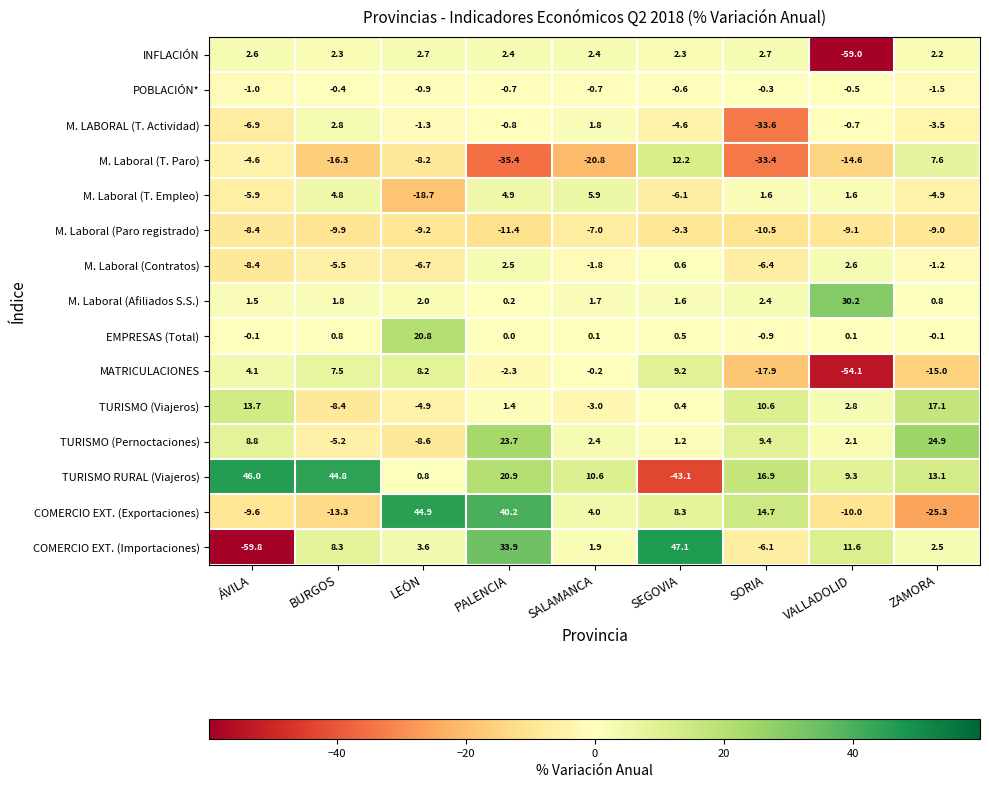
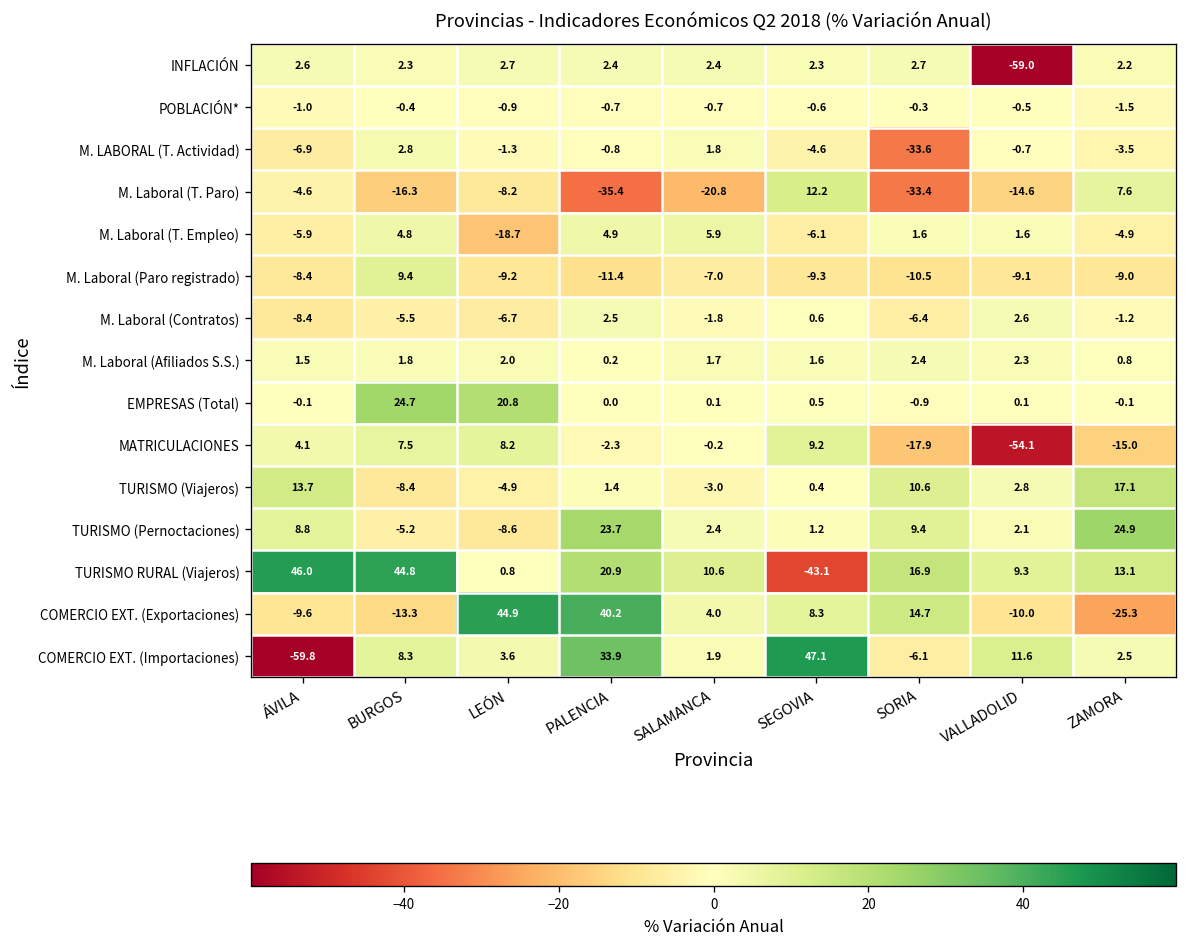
  {
    "INFLACIÓN": {
      "ÁVILA": 2.6,
      "BURGOS": 2.3,
      "LEÓN": 2.7,
      "PALENCIA": 2.4,
      "SALAMANCA": 2.4,
      "SEGOVIA": 2.3,
      "SORIA": 2.7,
      "VALLADOLID": -59.0,
      "ZAMORA": 2.2
    },
    "POBLACIÓN*": {
      "ÁVILA": -1.0,
      "BURGOS": -0.4,
      "LEÓN": -0.9,
      "PALENCIA": -0.7,
      "SALAMANCA": -0.7,
      "SEGOVIA": -0.6,
      "SORIA": -0.3,
      "VALLADOLID": -0.5,
      "ZAMORA": -1.5
    },
    "M. LABORAL (T. Actividad)": {
      "ÁVILA": -6.9,
      "BURGOS": 2.8,
      "LEÓN": -1.3,
      "PALENCIA": -0.8,
      "SALAMANCA": 1.8,
      "SEGOVIA": -4.6,
      "SORIA": -33.6,
      "VALLADOLID": -0.7,
      "ZAMORA": -3.5
    },
    "M. Laboral (T. Paro)": {
      "ÁVILA": -4.6,
      "BURGOS": -16.3,
      "LEÓN": -8.2,
      "PALENCIA": -35.4,
      "SALAMANCA": -20.8,
      "SEGOVIA": 12.2,
      "SORIA": -33.4,
      "VALLADOLID": -14.6,
      "ZAMORA": 7.6
    },
    "M. Laboral (T. Empleo)": {
      "ÁVILA": -5.9,
      "BURGOS": 4.8,
      "LEÓN": -18.7,
      "PALENCIA": 4.9,
      "SALAMANCA": 5.9,
      "SEGOVIA": -6.1,
      "SORIA": 1.6,
      "VALLADOLID": 1.6,
      "ZAMORA": -4.9
    },
    "M. Laboral (Paro registrado)": {
      "ÁVILA": -8.4,
-     "BURGOS": -9.9,
+     "BURGOS": 9.4,
      "LEÓN": -9.2,
      "PALENCIA": -11.4,
      "SALAMANCA": -7.0,
      "SEGOVIA": -9.3,
      "SORIA": -10.5,
      "VALLADOLID": -9.1,
      "ZAMORA": -9.0
    },
    "M. Laboral (Contratos)": {
      "ÁVILA": -8.4,
      "BURGOS": -5.5,
      "LEÓN": -6.7,
      "PALENCIA": 2.5,
      "SALAMANCA": -1.8,
      "SEGOVIA": 0.6,
      "SORIA": -6.4,
      "VALLADOLID": 2.6,
      "ZAMORA": -1.2
    },
    "M. Laboral (Afiliados S.S.)": {
      "ÁVILA": 1.5,
      "BURGOS": 1.8,
      "LEÓN": 2.0,
      "PALENCIA": 0.2,
      "SALAMANCA": 1.7,
      "SEGOVIA": 1.6,
      "SORIA": 2.4,
-     "VALLADOLID": 30.2,
+     "VALLADOLID": 2.3,
      "ZAMORA": 0.8
    },
    "EMPRESAS (Total)": {
      "ÁVILA": -0.1,
-     "BURGOS": 0.8,
+     "BURGOS": 24.7,
      "LEÓN": 20.8,
      "PALENCIA": 0.0,
      "SALAMANCA": 0.1,
      "SEGOVIA": 0.5,
      "SORIA": -0.9,
      "VALLADOLID": 0.1,
      "ZAMORA": -0.1
    },
    "MATRICULACIONES": {
      "ÁVILA": 4.1,
      "BURGOS": 7.5,
      "LEÓN": 8.2,
      "PALENCIA": -2.3,
      "SALAMANCA": -0.2,
      "SEGOVIA": 9.2,
      "SORIA": -17.9,
      "VALLADOLID": -54.1,
      "ZAMORA": -15.0
    },
    "TURISMO (Viajeros)": {
      "ÁVILA": 13.7,
      "BURGOS": -8.4,
      "LEÓN": -4.9,
      "PALENCIA": 1.4,
      "SALAMANCA": -3.0,
      "SEGOVIA": 0.4,
      "SORIA": 10.6,
      "VALLADOLID": 2.8,
      "ZAMORA": 17.1
    },
    "TURISMO (Pernoctaciones)": {
      "ÁVILA": 8.8,
      "BURGOS": -5.2,
      "LEÓN": -8.6,
      "PALENCIA": 23.7,
      "SALAMANCA": 2.4,
      "SEGOVIA": 1.2,
      "SORIA": 9.4,
      "VALLADOLID": 2.1,
      "ZAMORA": 24.9
    },
    "TURISMO RURAL (Viajeros)": {
      "ÁVILA": 46.0,
      "BURGOS": 44.8,
      "LEÓN": 0.8,
      "PALENCIA": 20.9,
      "SALAMANCA": 10.6,
      "SEGOVIA": -43.1,
      "SORIA": 16.9,
      "VALLADOLID": 9.3,
      "ZAMORA": 13.1
    },
    "COMERCIO EXT. (Exportaciones)": {
      "ÁVILA": -9.6,
      "BURGOS": -13.3,
      "LEÓN": 44.9,
      "PALENCIA": 40.2,
      "SALAMANCA": 4.0,
      "SEGOVIA": 8.3,
      "SORIA": 14.7,
      "VALLADOLID": -10.0,
      "ZAMORA": -25.3
    },
    "COMERCIO EXT. (Importaciones)": {
      "ÁVILA": -59.8,
      "BURGOS": 8.3,
      "LEÓN": 3.6,
      "PALENCIA": 33.9,
      "SALAMANCA": 1.9,
      "SEGOVIA": 47.1,
      "SORIA": -6.1,
      "VALLADOLID": 11.6,
      "ZAMORA": 2.5
    }
  }
